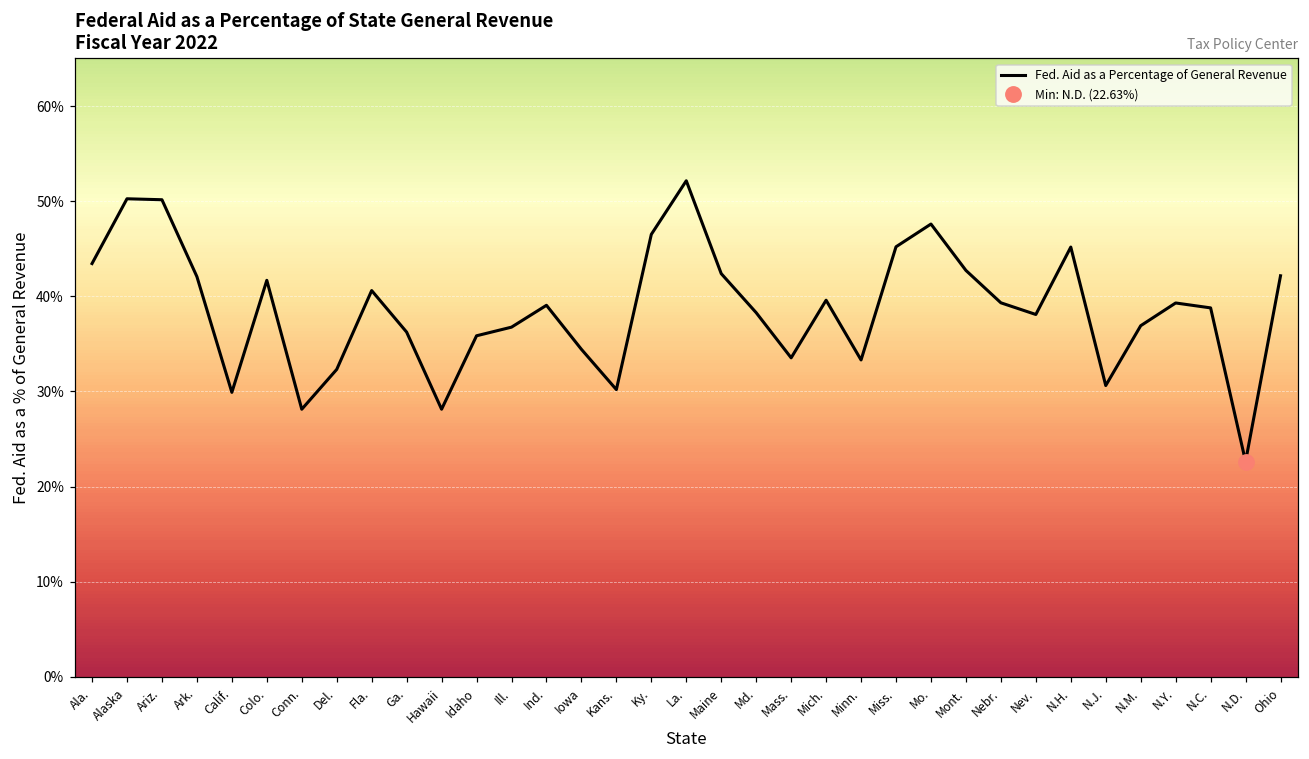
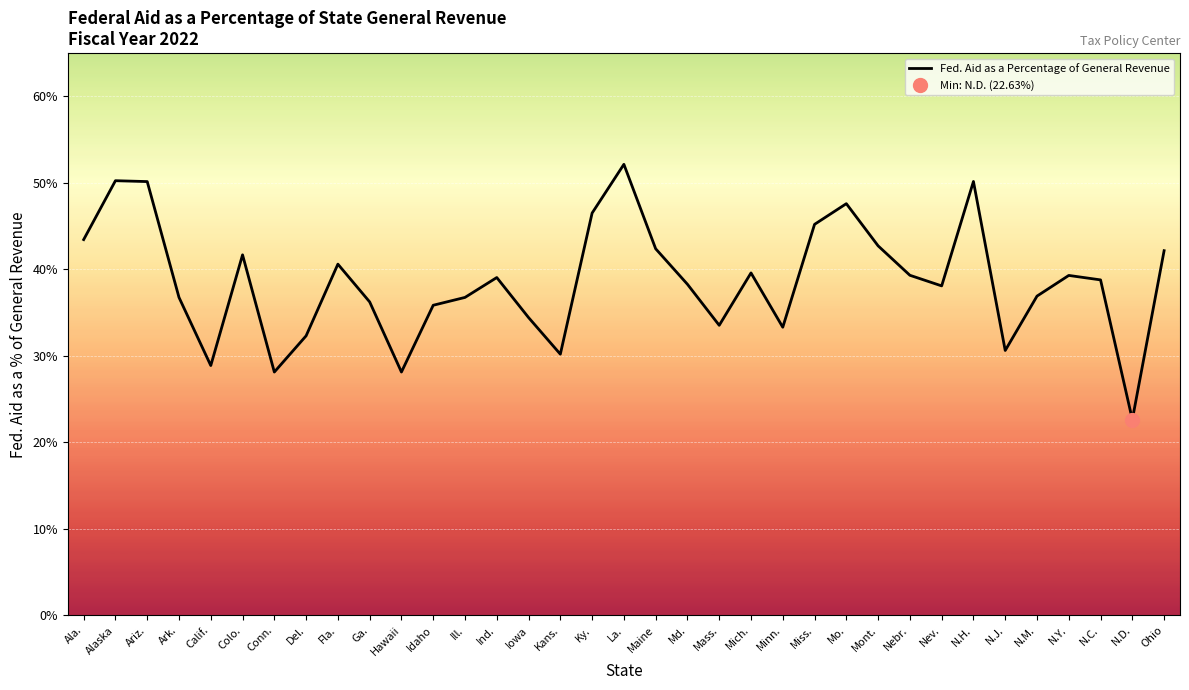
  {
    "Fed. Aid as a Percentage of General Revenue": {
      "Ala.": "43%",
      "Alaska": "50%",
      "Ariz.": "50%",
-     "Ark.": "42%",
-     "Calif.": "30%",
+     "Ark.": "37%",
+     "Calif.": "29%",
      "Colo.": "42%",
      "Conn.": "28%",
      "Del.": "32%",
      "Fla.": "41%",
      "Ga.": "36%",
      "Hawaii": "28%",
      "Idaho": "36%",
      "Ill.": "37%",
      "Ind.": "39%",
      "Iowa": "34%",
      "Kans.": "30%",
      "Ky.": "47%",
      "La.": "52%",
      "Maine": "42%",
      "Md.": "38%",
      "Mass.": "34%",
      "Mich.": "40%",
      "Minn.": "33%",
      "Miss.": "45%",
      "Mo.": "48%",
      "Mont.": "43%",
      "Nebr.": "39%",
      "Nev.": "38%",
-     "N.H.": "45%",
+     "N.H.": "50%",
      "N.J.": "31%",
      "N.M.": "37%",
      "N.Y.": "39%",
      "N.C.": "39%",
      "Ohio": "42%"
    }
  }
